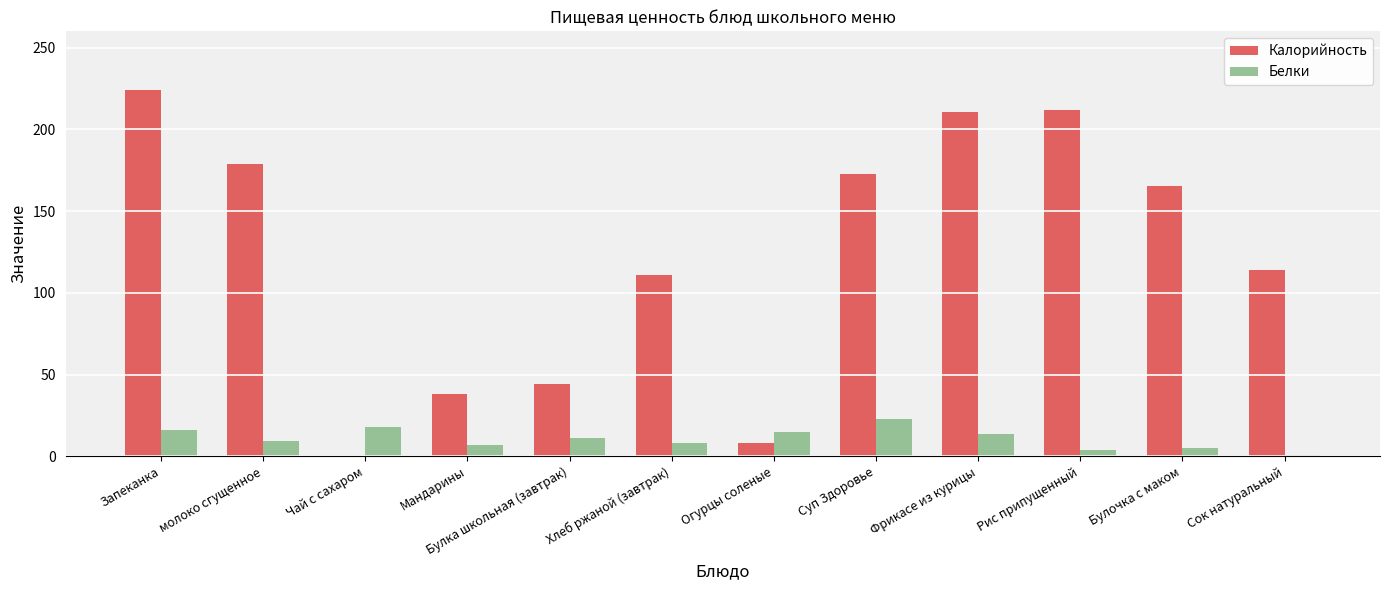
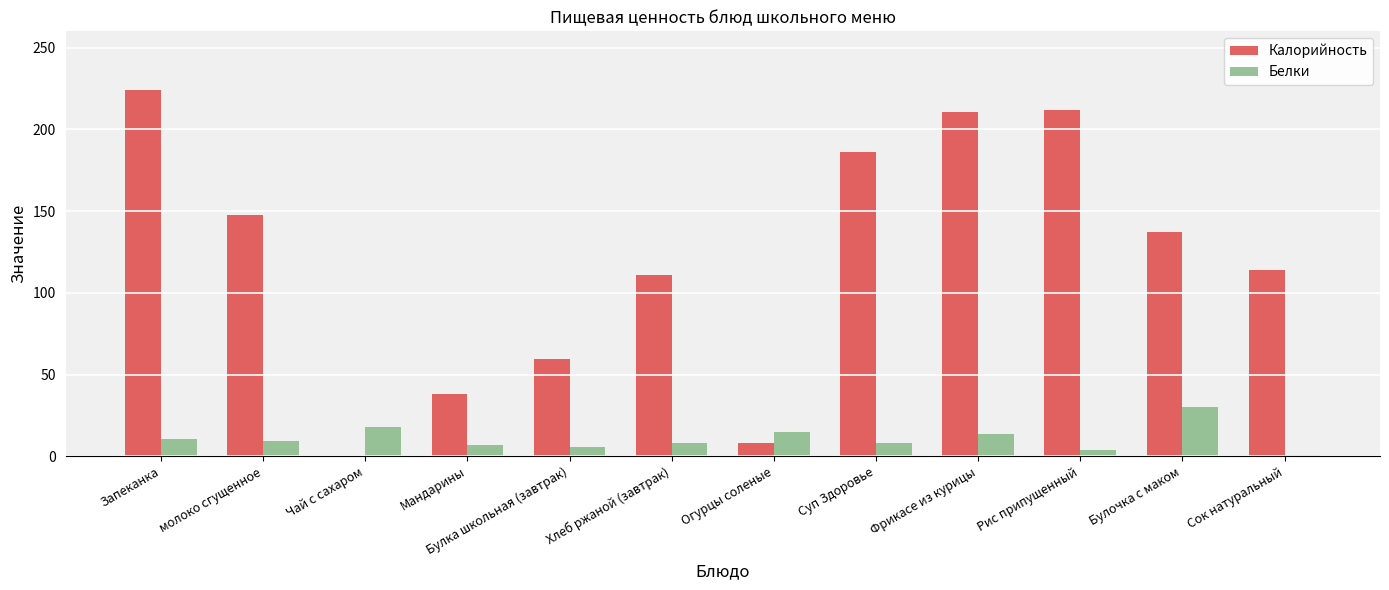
  {
    "Калорийность": {
      "Запеканка": 224,
-     "молоко сгущенное": 179,
+     "молоко сгущенное": 148,
      "Чай с сахаром": 0,
      "Мандарины": 38,
-     "Булка школьная (завтрак)": 44,
+     "Булка школьная (завтрак)": 59,
      "Хлеб ржаной (завтрак)": 111,
      "Огурцы соленые": 8,
-     "Суп Здоровье": 172,
+     "Суп Здоровье": 186,
      "Фрикасе из курицы": 210,
      "Рис припущенный": 212,
-     "Булочка с маком": 165,
+     "Булочка с маком": 137,
      "Сок натуральный": 114
    },
    "Белки": {
-     "Запеканка": 16,
+     "Запеканка": 10,
      "молоко сгущенное": 9,
      "Чай с сахаром": 18,
      "Мандарины": 7,
-     "Булка школьная (завтрак)": 11,
+     "Булка школьная (завтрак)": 5,
      "Хлеб ржаной (завтрак)": 8,
      "Огурцы соленые": 15,
-     "Суп Здоровье": 23,
+     "Суп Здоровье": 8,
      "Фрикасе из курицы": 14,
      "Рис припущенный": 4,
-     "Булочка с маком": 5
+     "Булочка с маком": 30
    }
  }
